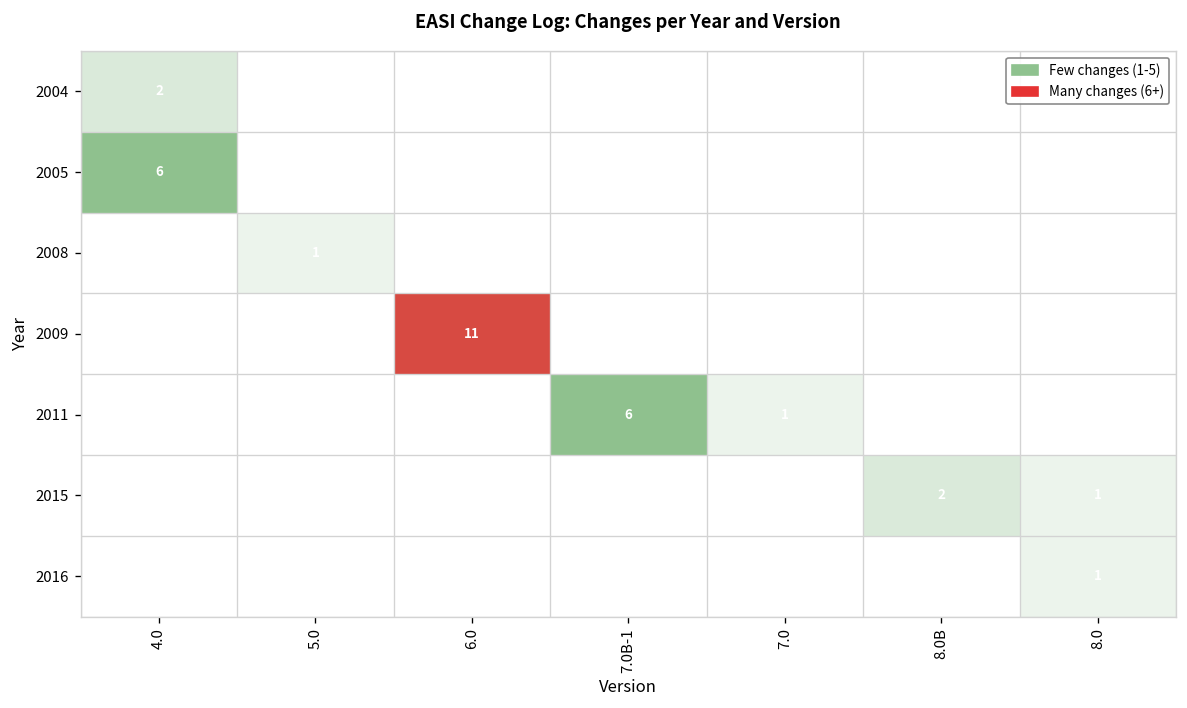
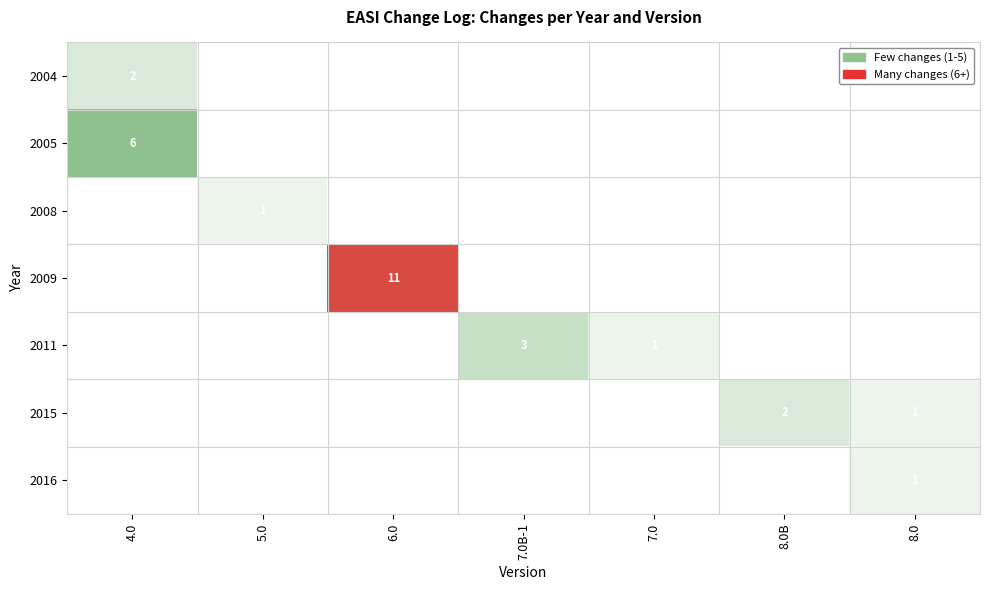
  {
    "2005": {
      "4.0": 6
    },
    "2009": {
      "6.0": 11
    },
    "2011": {
-     "7.0B-1": 6
+     "7.0B-1": 3
    }
  }
